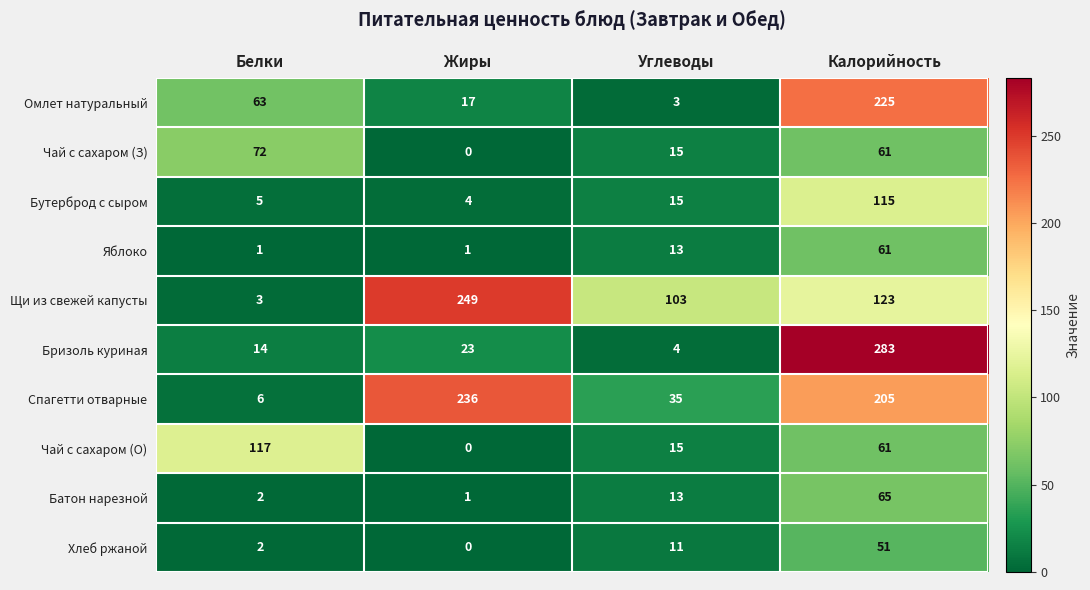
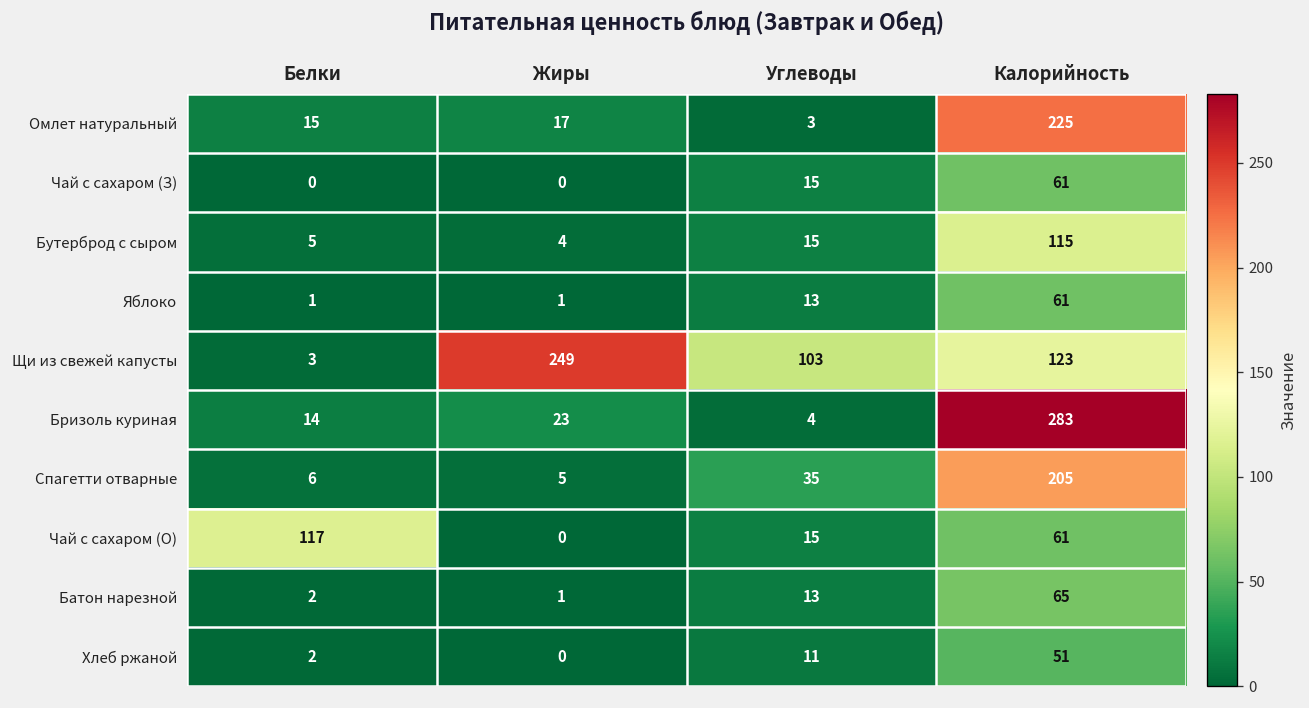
  {
    "Омлет натуральный": {
-     "Белки": 63,
+     "Белки": 15,
      "Жиры": 17,
      "Углеводы": 3,
      "Калорийность": 225
    },
    "Чай с сахаром (З)": {
-     "Белки": 72,
+     "Белки": 0,
      "Жиры": 0,
      "Углеводы": 15,
      "Калорийность": 61
    },
    "Бутерброд с сыром": {
      "Белки": 5,
      "Жиры": 4,
      "Углеводы": 15,
      "Калорийность": 115
    },
    "Яблоко": {
      "Белки": 1,
      "Жиры": 1,
      "Углеводы": 13,
      "Калорийность": 61
    },
    "Щи из свежей капусты": {
      "Белки": 3,
      "Жиры": 249,
      "Углеводы": 103,
      "Калорийность": 123
    },
    "Бризоль куриная": {
      "Белки": 14,
      "Жиры": 23,
      "Углеводы": 4,
      "Калорийность": 283
    },
    "Спагетти отварные": {
      "Белки": 6,
-     "Жиры": 236,
+     "Жиры": 5,
      "Углеводы": 35,
      "Калорийность": 205
    },
    "Чай с сахаром (О)": {
      "Белки": 117,
      "Жиры": 0,
      "Углеводы": 15,
      "Калорийность": 61
    },
    "Батон нарезной": {
      "Белки": 2,
      "Жиры": 1,
      "Углеводы": 13,
      "Калорийность": 65
    },
    "Хлеб ржаной": {
      "Белки": 2,
      "Жиры": 0,
      "Углеводы": 11,
      "Калорийность": 51
    }
  }
